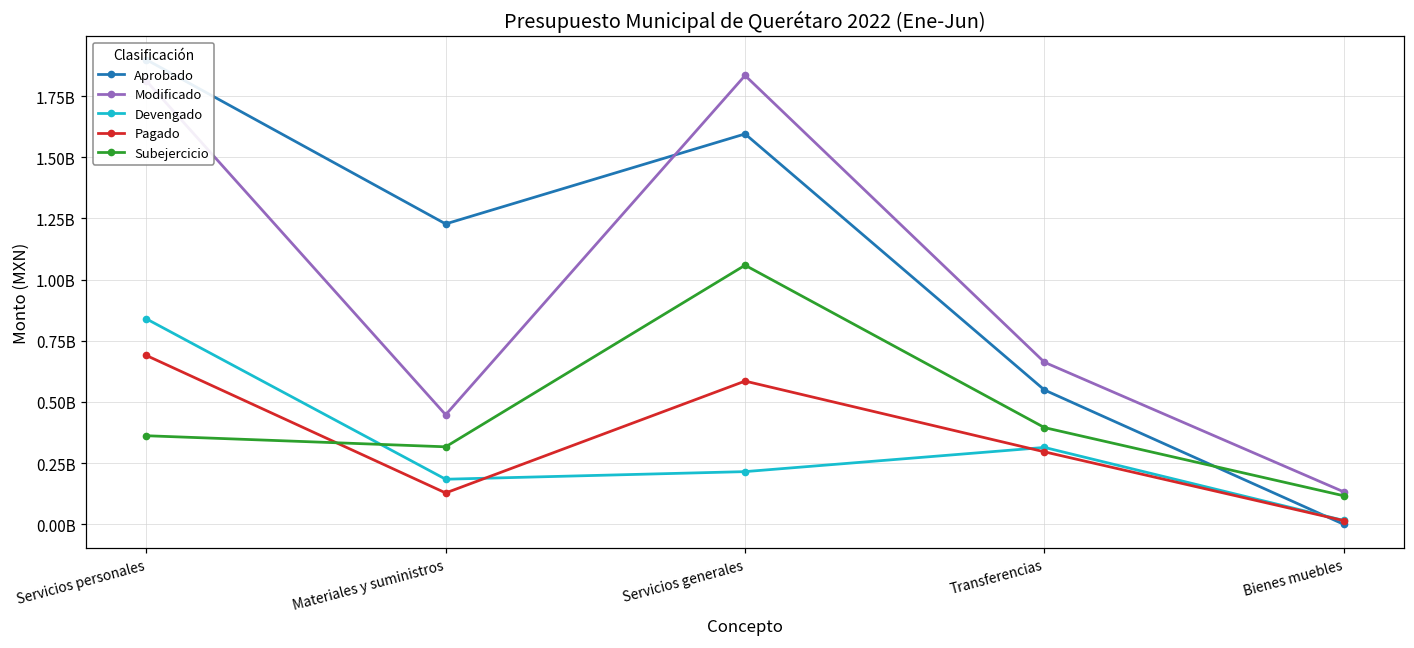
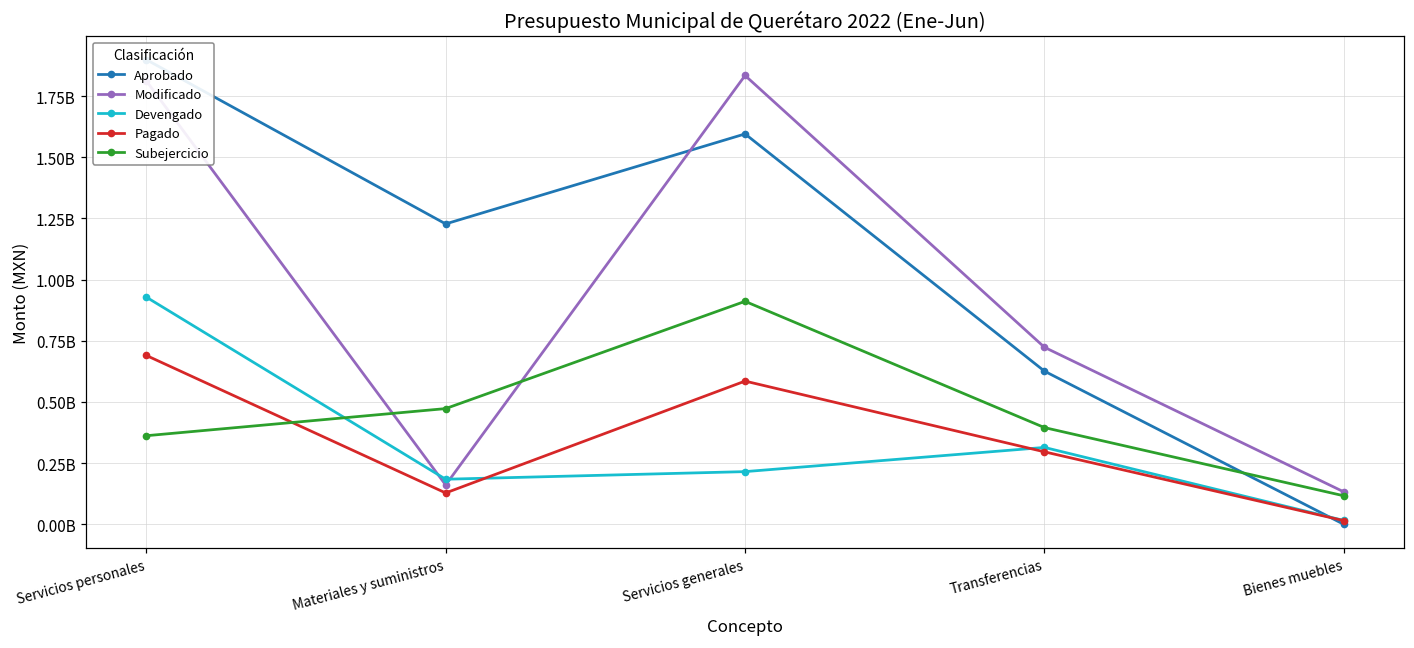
  {
    "Aprobado": {
      "Materiales y suministros": 1230000000,
      "Servicios generales": 1600000000,
-     "Transferencias": 550000000,
+     "Transferencias": 630000000,
      "Bienes muebles": 0
    },
    "Modificado": {
-     "Materiales y suministros": 450000000,
+     "Materiales y suministros": 160000000,
      "Servicios generales": 1830000000,
-     "Transferencias": 660000000,
+     "Transferencias": 720000000,
      "Bienes muebles": 130000000
    },
    "Devengado": {
-     "Servicios personales": 840000000,
+     "Servicios personales": 930000000,
      "Materiales y suministros": 180000000,
      "Servicios generales": 220000000,
      "Transferencias": 310000000
    },
    "Pagado": {
      "Servicios personales": 690000000,
      "Materiales y suministros": 130000000,
      "Servicios generales": 590000000,
      "Transferencias": 300000000
    },
    "Subejercicio": {
      "Servicios personales": 360000000,
-     "Materiales y suministros": 320000000,
-     "Servicios generales": 1060000000,
+     "Materiales y suministros": 470000000,
+     "Servicios generales": 910000000,
      "Transferencias": 400000000,
      "Bienes muebles": 120000000
    }
  }
